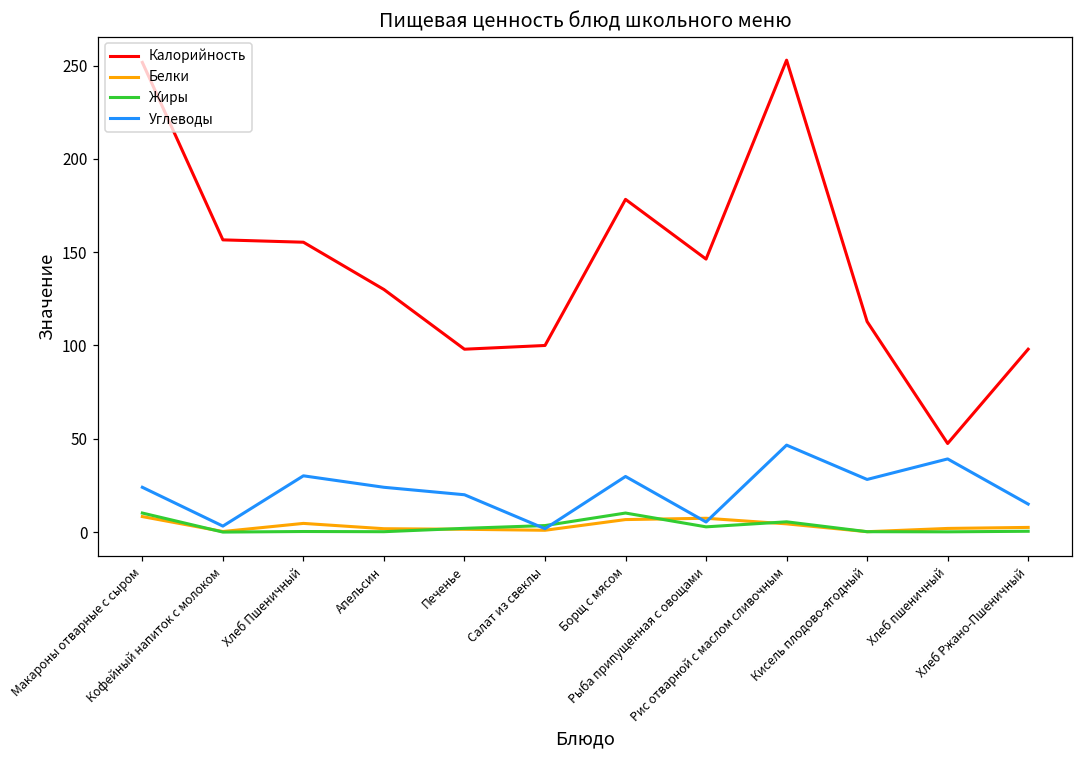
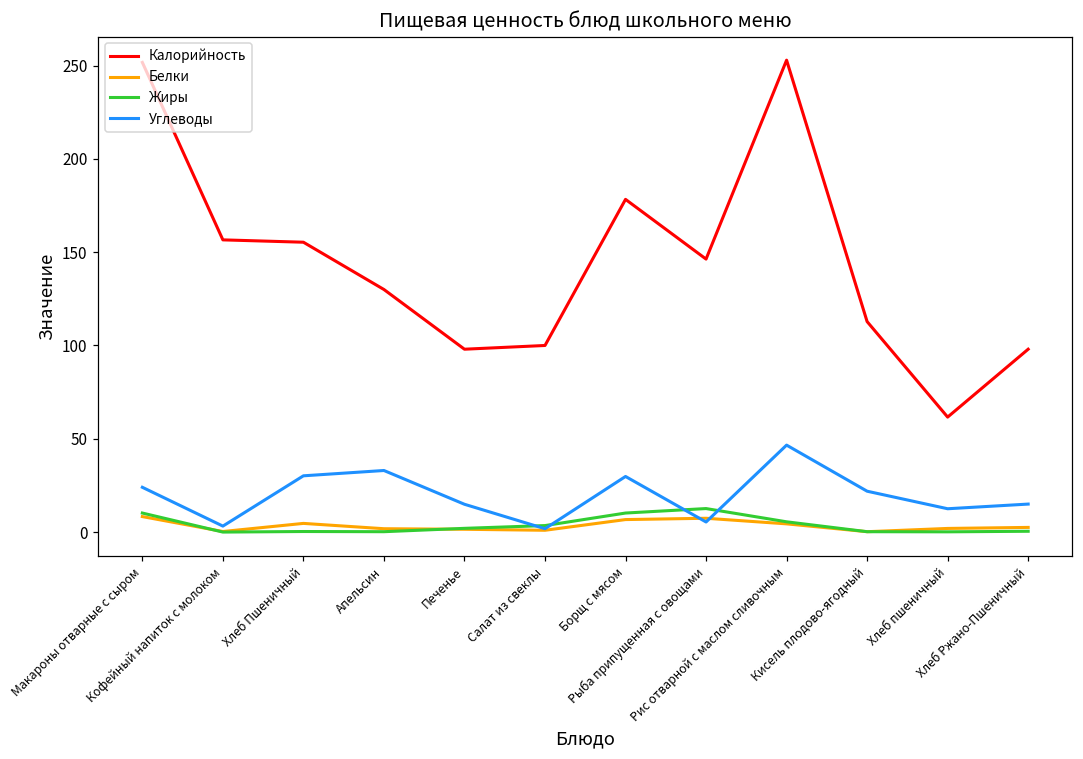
  {
    "Калорийность": {
      "Кофейный напиток с молоком": 157,
      "Хлеб Пшеничный": 155,
      "Апельсин": 130,
      "Печенье": 98,
      "Салат из свеклы": 100,
      "Борщ с мясом": 178,
      "Рыба припущенная с овощами": 146,
      "Рис отварной с маслом сливочным": 253,
      "Кисель плодово-ягодный": 113,
-     "Хлеб пшеничный": 47,
+     "Хлеб пшеничный": 62,
      "Хлеб Ржано-Пшеничный": 98
    },
    "Белки": {
      "Макароны отварные с сыром": 8,
      "Хлеб Пшеничный": 5,
      "Апельсин": 2,
      "Борщ с мясом": 7,
      "Рыба припущенная с овощами": 7,
      "Хлеб пшеничный": 2,
      "Хлеб Ржано-Пшеничный": 3
    },
    "Жиры": {
      "Макароны отварные с сыром": 10,
      "Хлеб Пшеничный": 0,
      "Апельсин": 0,
      "Салат из свеклы": 3,
      "Борщ с мясом": 10,
-     "Рыба припущенная с овощами": 3,
+     "Рыба припущенная с овощами": 13,
      "Хлеб пшеничный": 0,
      "Хлеб Ржано-Пшеничный": 0
    },
    "Углеводы": {
      "Макароны отварные с сыром": 24,
      "Кофейный напиток с молоком": 3,
      "Хлеб Пшеничный": 30,
-     "Апельсин": 24,
-     "Печенье": 20,
+     "Апельсин": 33,
+     "Печенье": 15,
      "Борщ с мясом": 30,
      "Рыба припущенная с овощами": 5,
      "Рис отварной с маслом сливочным": 47,
-     "Кисель плодово-ягодный": 28,
-     "Хлеб пшеничный": 39,
+     "Кисель плодово-ягодный": 22,
+     "Хлеб пшеничный": 13,
      "Хлеб Ржано-Пшеничный": 15
    }
  }
